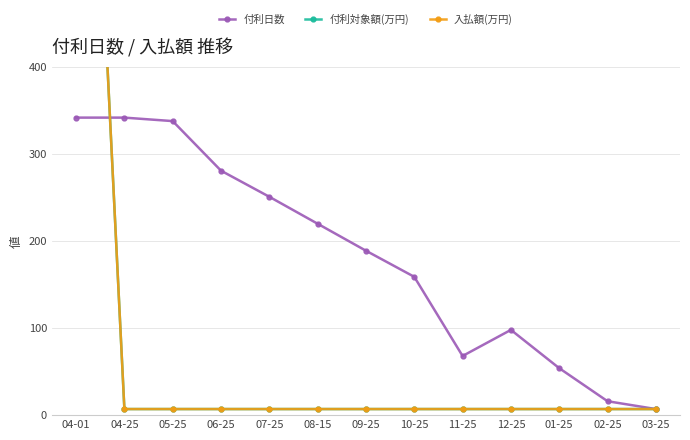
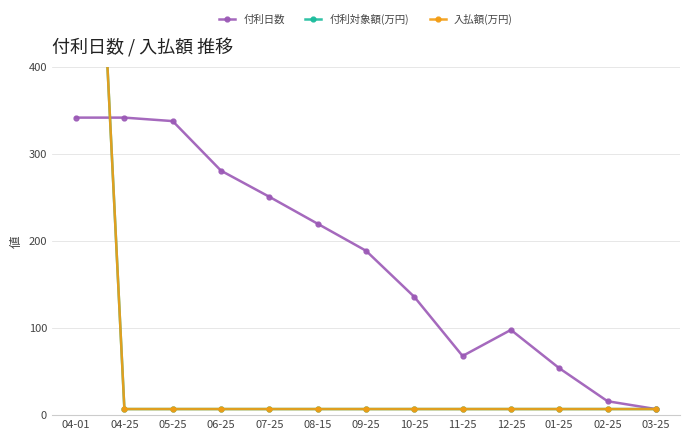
  {
    "付利日数": {
      "04-01": 340,
      "04-25": 340,
      "05-25": 340,
      "06-25": 280,
      "07-25": 250,
      "08-15": 220,
      "09-25": 190,
-     "10-25": 160,
+     "10-25": 140,
      "11-25": 70,
      "12-25": 100,
      "01-25": 50,
      "02-25": 20
    },
    "入払額(万円)": {
      "04-25": 10,
      "05-25": 10,
      "06-25": 10,
      "07-25": 10,
      "08-15": 10,
      "09-25": 10,
      "10-25": 10,
      "11-25": 10,
      "12-25": 10,
      "01-25": 10,
      "02-25": 10
    }
  }
